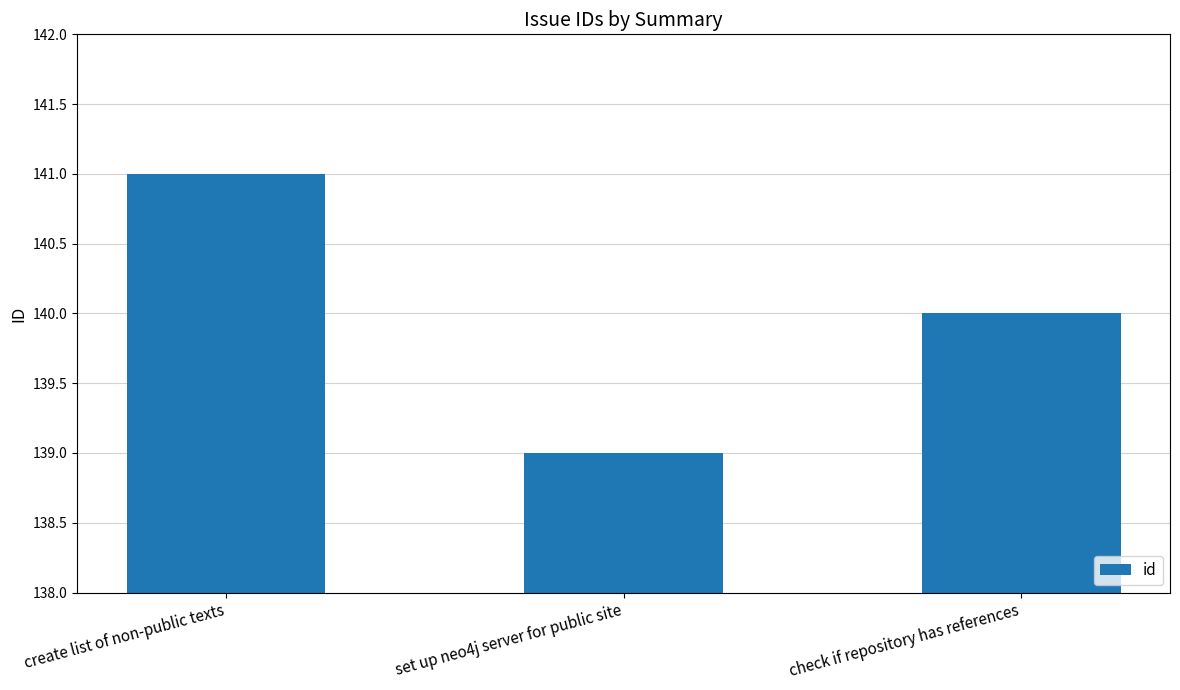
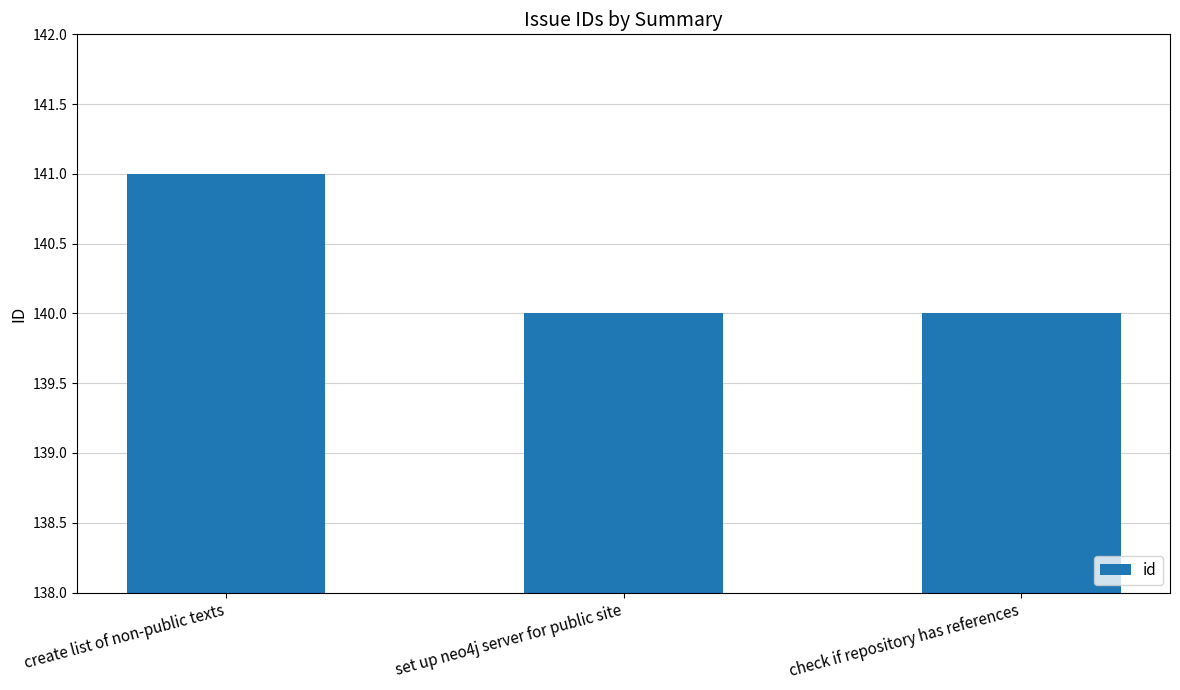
  {
    "create list of non-public texts": 141,
-   "set up neo4j server for public site": 139,
+   "set up neo4j server for public site": 140,
    "check if repository has references": 140
  }
